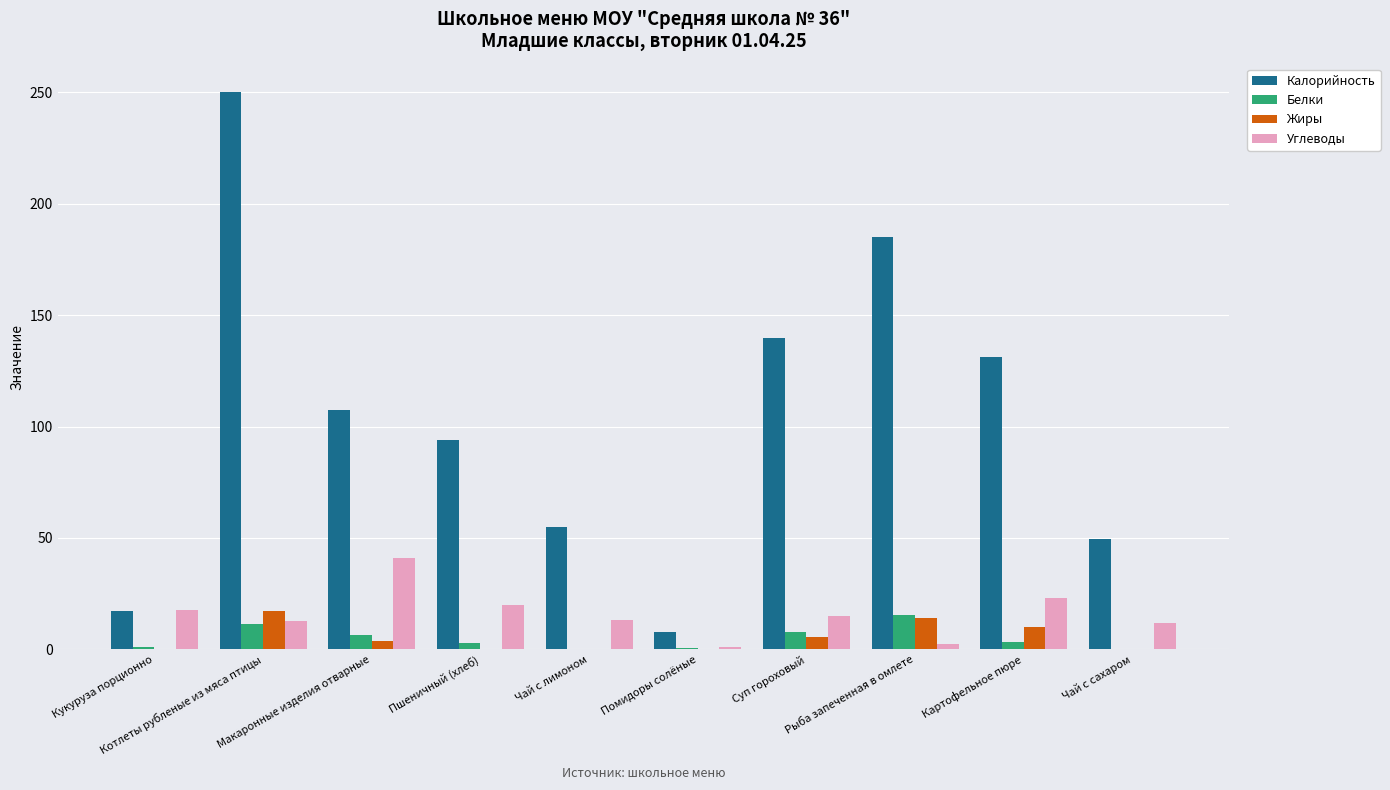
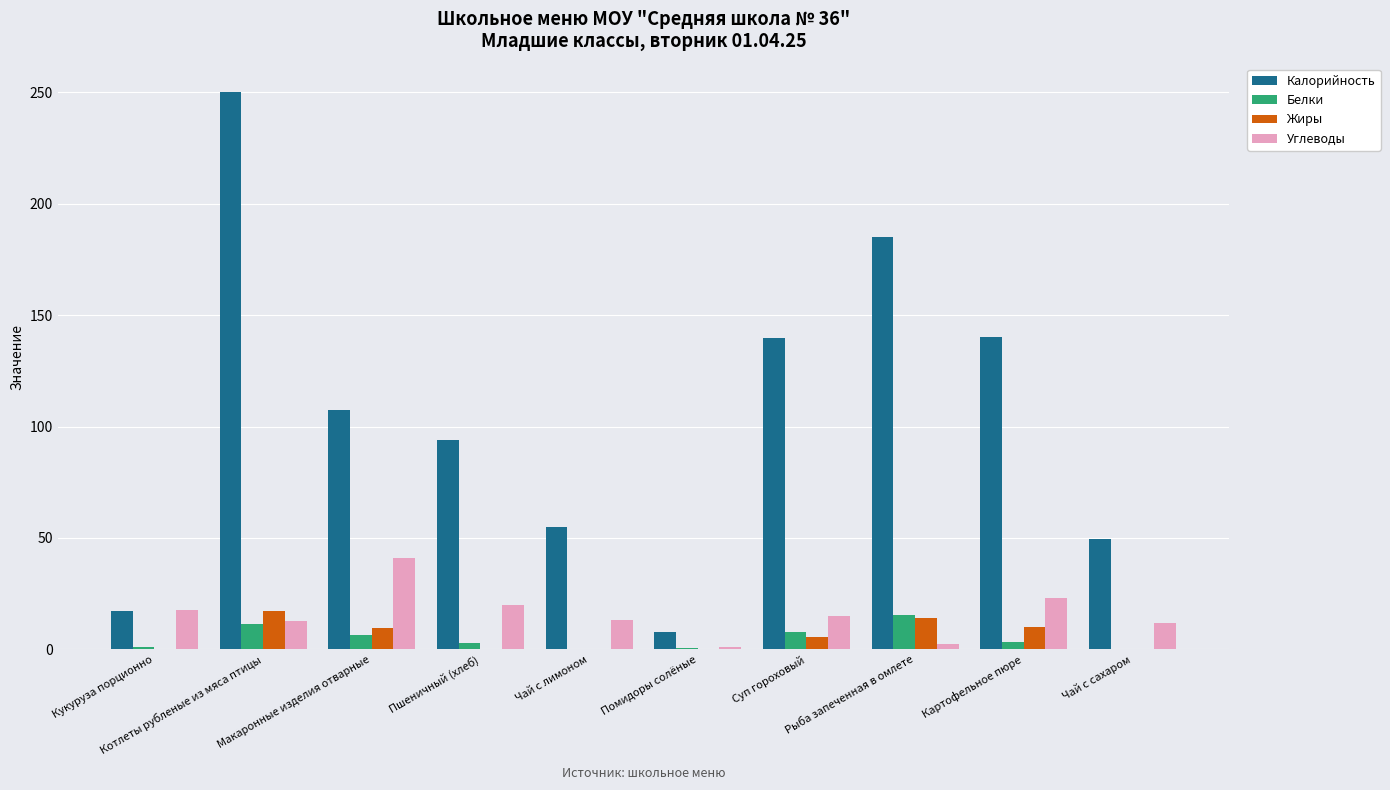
  {
    "Калорийность": {
      "Кукуруза порционно": 17,
      "Котлеты рубленые из мяса птицы": 250,
      "Макаронные изделия отварные": 108,
      "Пшеничный (хлеб)": 94,
      "Чай с лимоном": 55,
      "Помидоры солёные": 8,
      "Суп гороховый": 140,
      "Рыба запеченная в омлете": 185,
-     "Картофельное пюре": 131,
+     "Картофельное пюре": 140,
      "Чай с сахаром": 49
    },
    "Белки": {
      "Котлеты рубленые из мяса птицы": 11,
      "Макаронные изделия отварные": 6,
      "Пшеничный (хлеб)": 3,
      "Суп гороховый": 8,
      "Рыба запеченная в омлете": 16,
      "Картофельное пюре": 3
    },
    "Жиры": {
      "Котлеты рубленые из мяса птицы": 17,
-     "Макаронные изделия отварные": 4,
+     "Макаронные изделия отварные": 10,
      "Суп гороховый": 6,
      "Рыба запеченная в омлете": 14,
      "Картофельное пюре": 10
    },
    "Углеводы": {
      "Кукуруза порционно": 18,
      "Котлеты рубленые из мяса птицы": 13,
      "Макаронные изделия отварные": 41,
      "Пшеничный (хлеб)": 20,
      "Чай с лимоном": 13,
      "Суп гороховый": 15,
      "Рыба запеченная в омлете": 2,
      "Картофельное пюре": 23,
      "Чай с сахаром": 12
    }
  }
